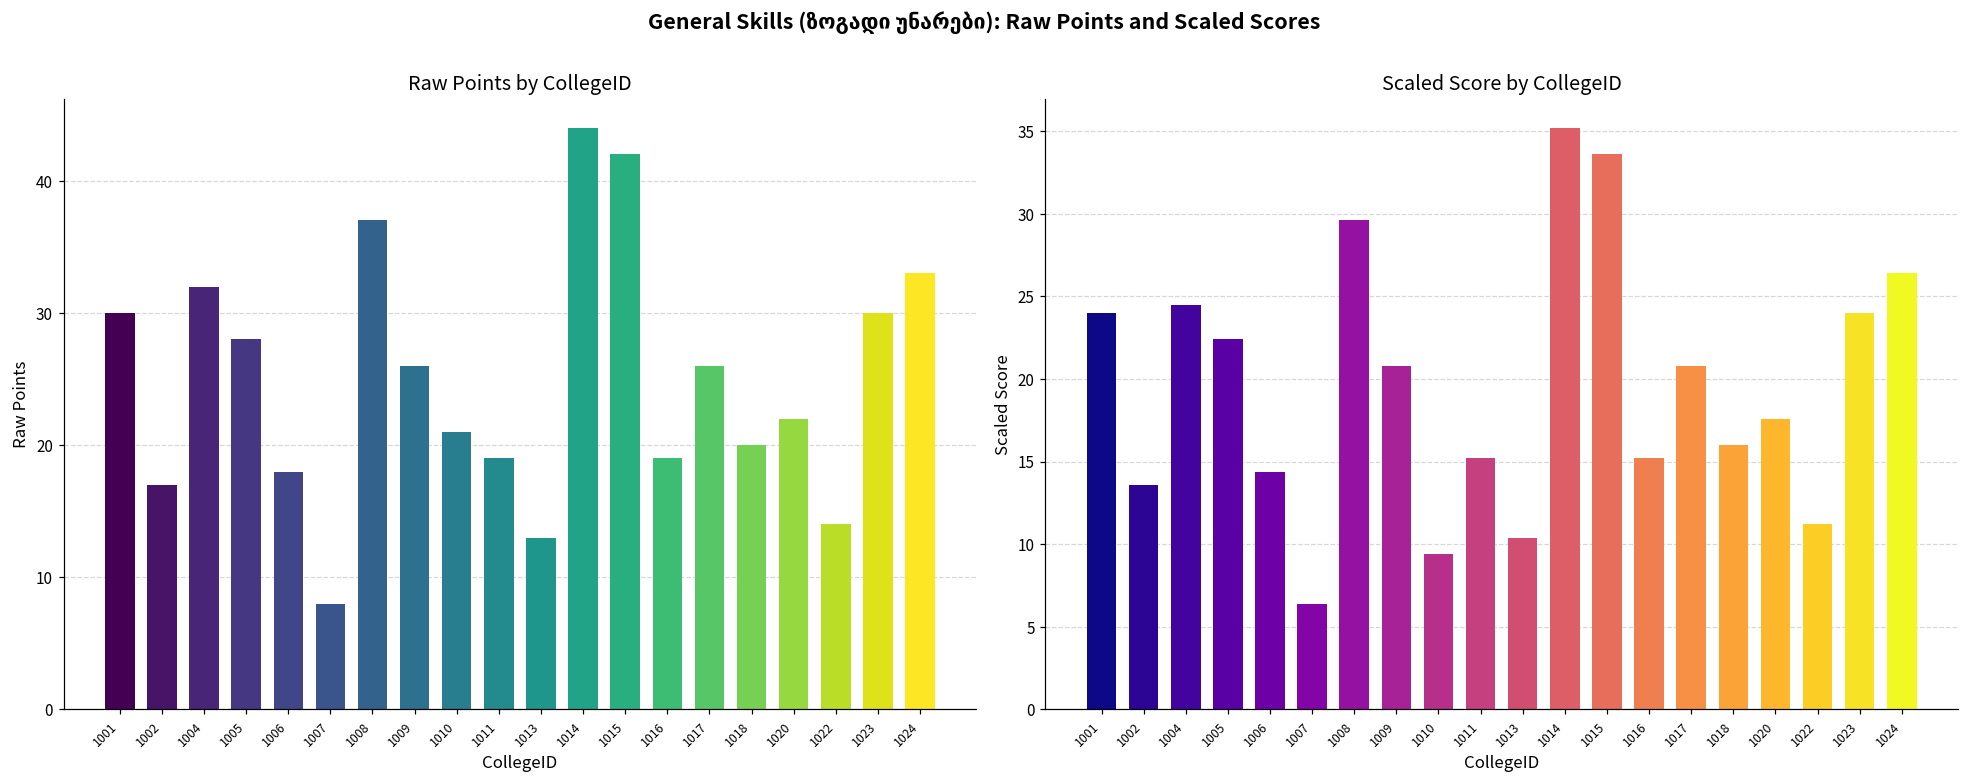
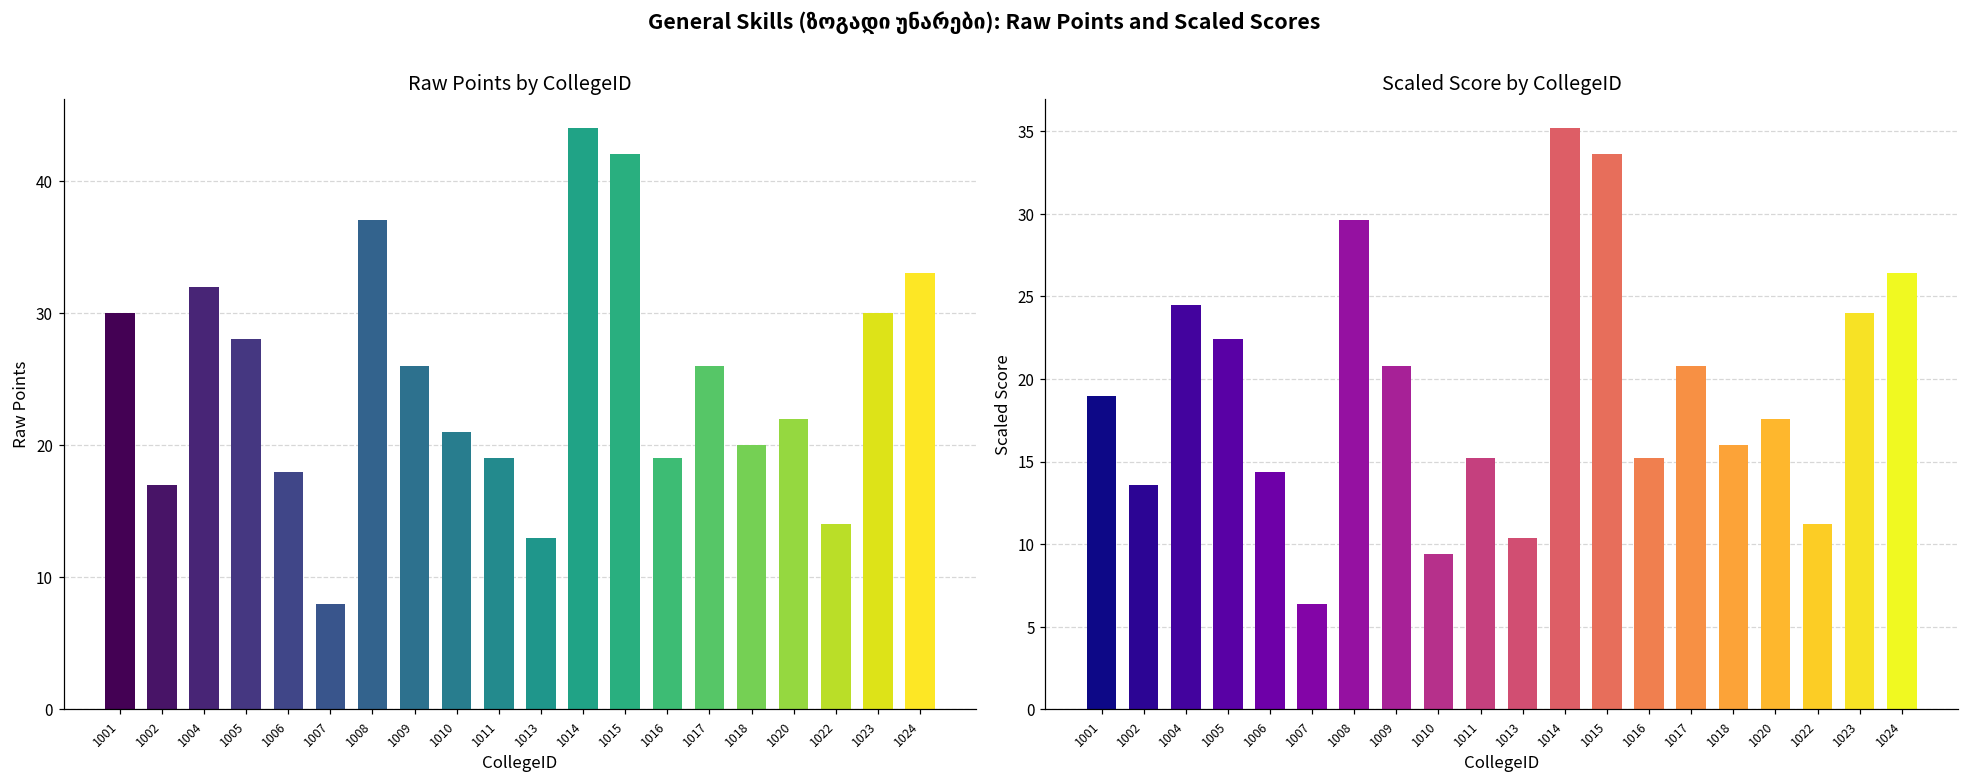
  {
    "Raw Points by CollegeID": {
      "1001": 30.0,
      "1002": 17.0,
      "1004": 32.0,
      "1005": 28.0,
      "1006": 18.0,
      "1007": 8.0,
      "1008": 37.0,
      "1009": 26.0,
      "1010": 21.0,
      "1011": 19.0,
      "1013": 13.0,
      "1014": 44.0,
      "1015": 42.0,
      "1016": 19.0,
      "1017": 26.0,
      "1018": 20.0,
      "1020": 22.0,
      "1022": 14.0,
      "1023": 30.0,
      "1024": 33.0
    },
    "Scaled Score by CollegeID": {
-     "1001": 24,
+     "1001": 19,
      "1002": 13.6,
      "1004": 24.5,
      "1005": 22.4,
      "1006": 14.4,
      "1007": 6.4,
      "1008": 29.6,
      "1009": 20.8,
      "1010": 9.4,
      "1011": 15.2,
      "1013": 10.4,
      "1014": 35.2,
      "1015": 33.6,
      "1016": 15.2,
      "1017": 20.8,
      "1018": 16,
      "1020": 17.6,
      "1022": 11.2,
      "1023": 24,
      "1024": 26.4
    }
  }
